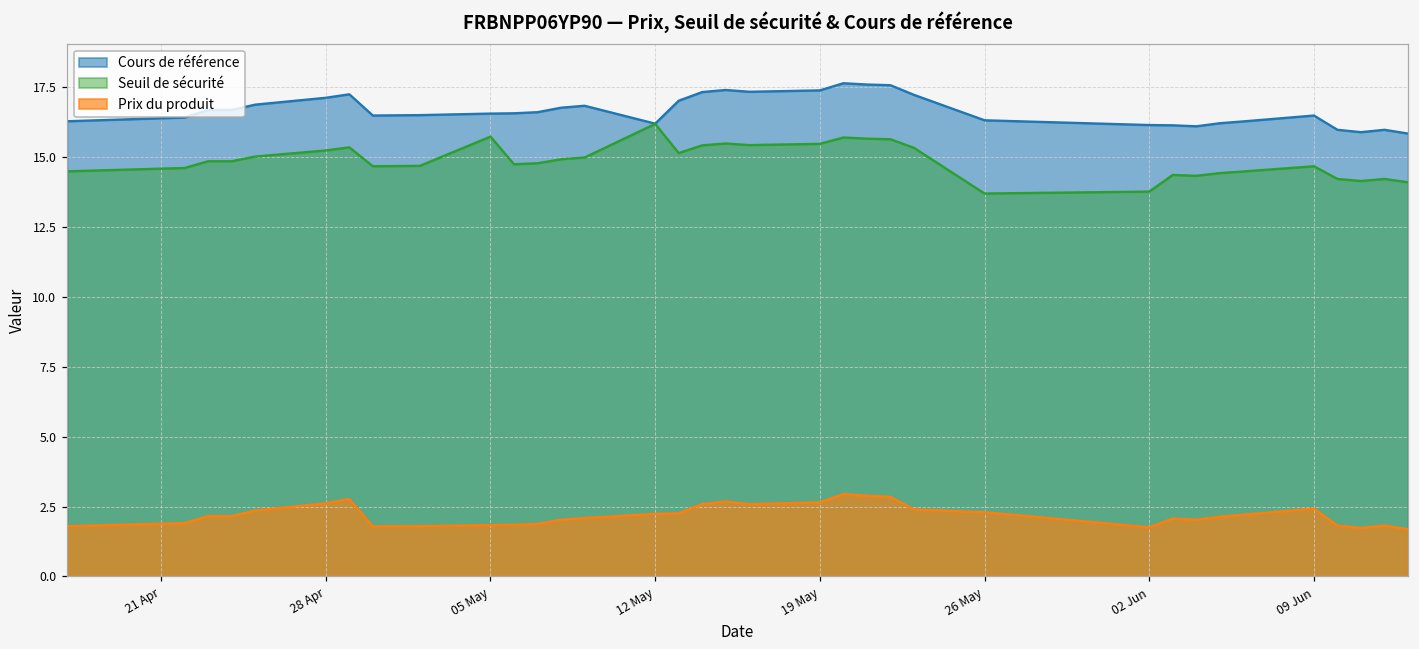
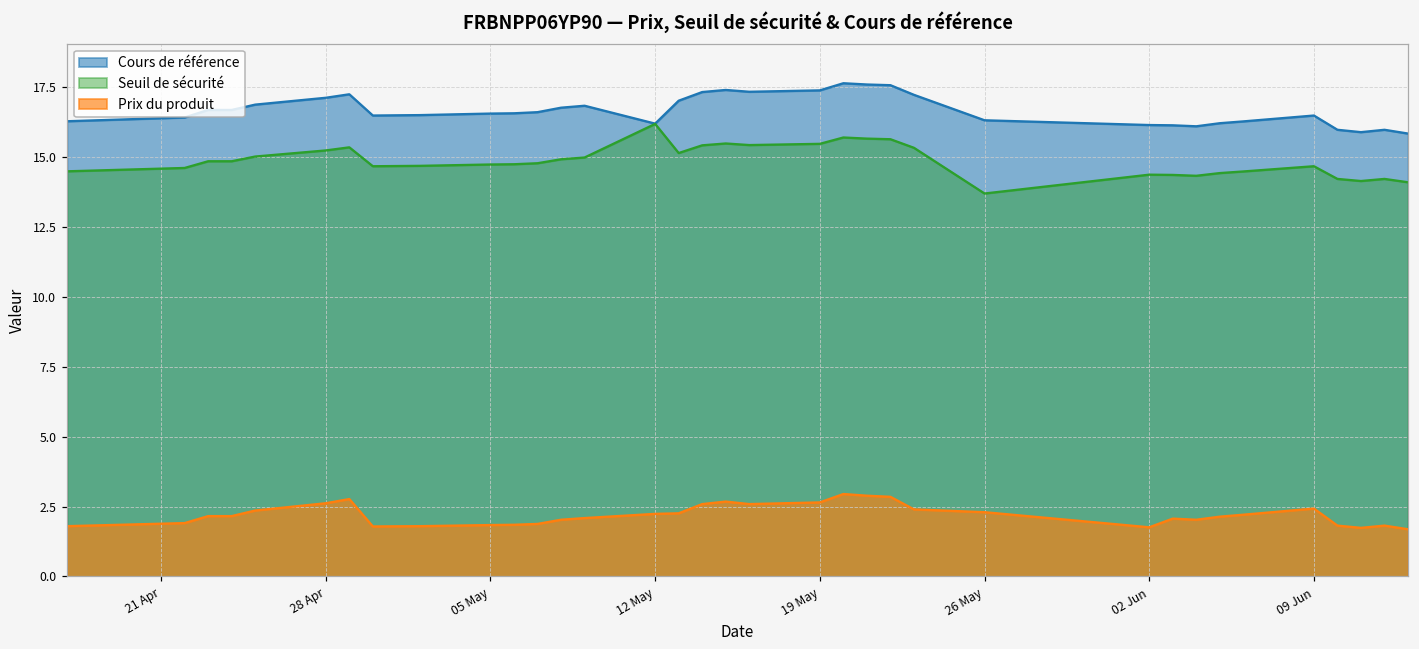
  {
    "Cours de référence": {
      "28 Apr": 17.1,
      "05 May": 16.6,
      "19 May": 17.4,
      "26 May": 16.3,
      "02 Jun": 16.2,
      "09 Jun": 16.5
    },
    "Seuil de sécurité": {
      "28 Apr": 15.2,
-     "05 May": 15.7,
+     "05 May": 14.7,
      "19 May": 15.5,
      "26 May": 13.7,
-     "02 Jun": 13.8,
+     "02 Jun": 14.4,
      "09 Jun": 14.7
    },
    "Prix du produit": {
      "28 Apr": 2.6,
      "05 May": 1.8,
      "12 May": 2.2,
      "19 May": 2.7,
      "26 May": 2.3,
      "02 Jun": 1.8,
      "09 Jun": 2.4
    }
  }
